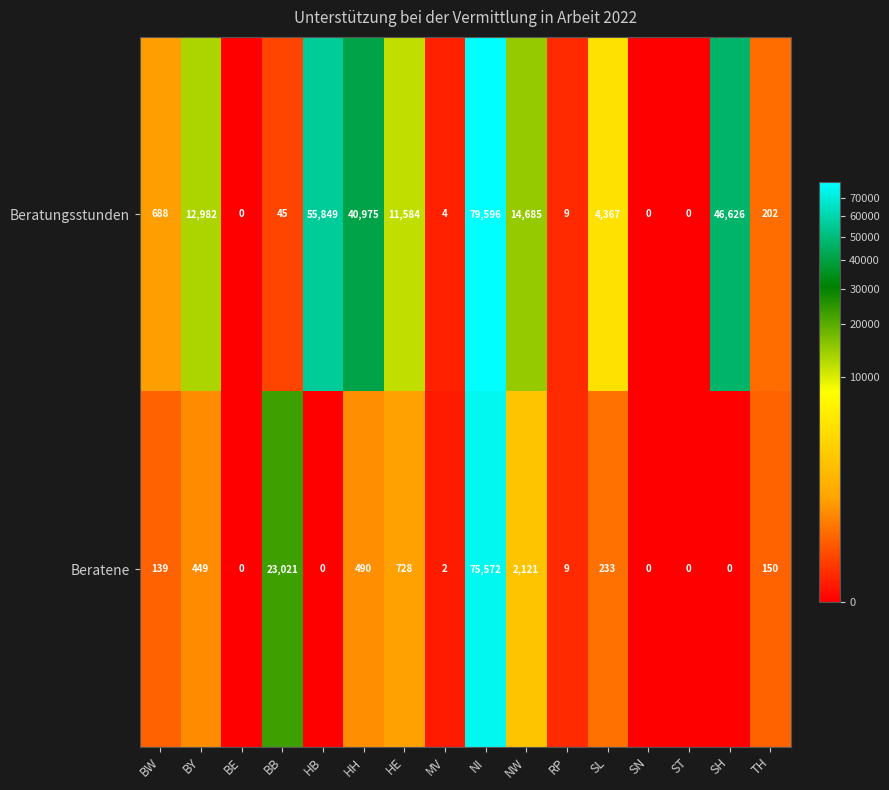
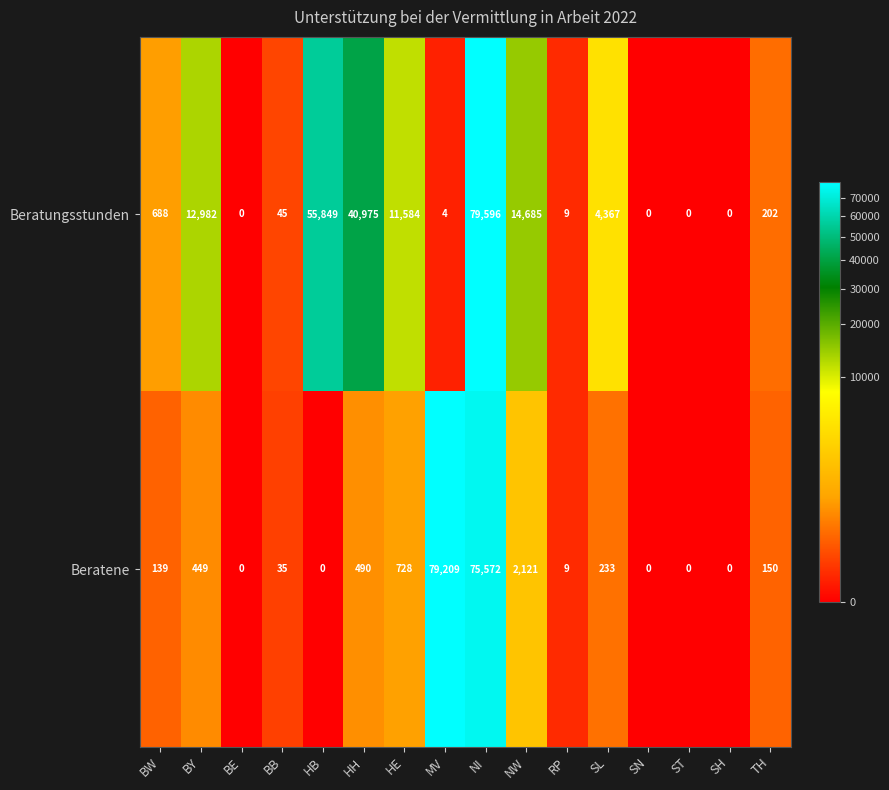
  {
    "Beratungsstunden": {
      "BW": "688",
      "BY": "12,982",
      "BE": "0",
      "BB": "45",
      "HB": "55,849",
      "HH": "40,975",
      "HE": "11,584",
      "MV": "4",
      "NI": "79,596",
      "NW": "14,685",
      "RP": "9",
      "SL": "4,367",
      "SN": "0",
      "ST": "0",
-     "SH": "46,626",
+     "SH": "0",
      "TH": "202"
    },
    "Beratene": {
      "BW": "139",
      "BY": "449",
      "BE": "0",
-     "BB": "23,021",
+     "BB": "35",
      "HB": "0",
      "HH": "490",
      "HE": "728",
-     "MV": "2",
+     "MV": "79,209",
      "NI": "75,572",
      "NW": "2,121",
      "RP": "9",
      "SL": "233",
      "SN": "0",
      "ST": "0",
      "SH": "0",
      "TH": "150"
    }
  }
